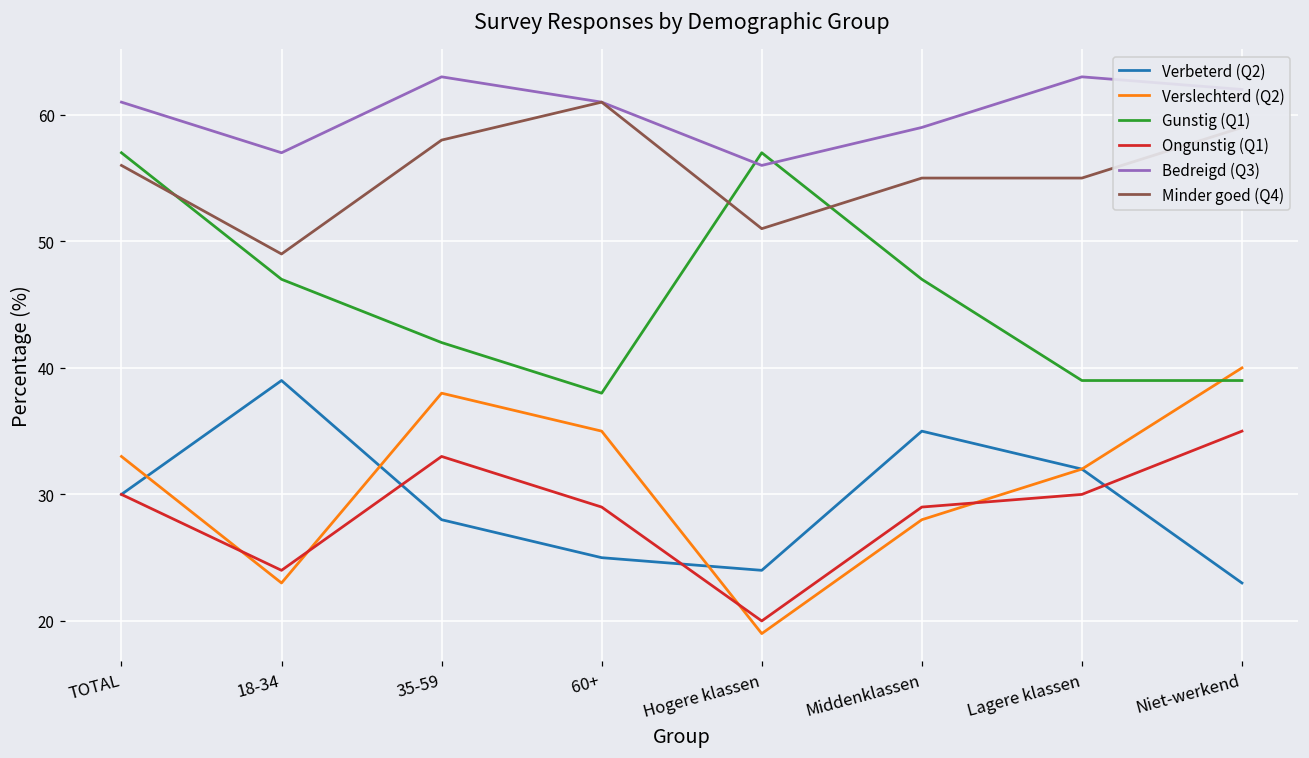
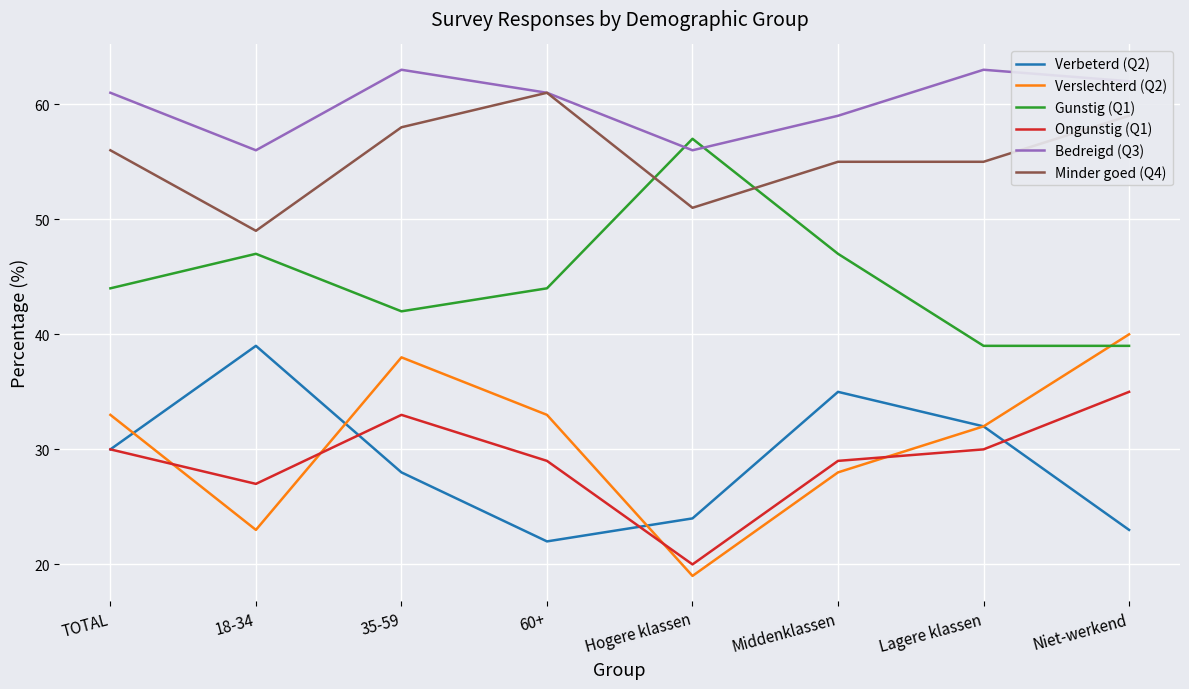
  {
    "Verbeterd (Q2)": {
      "18-34": 39,
      "35-59": 28,
-     "60+": 25,
+     "60+": 22,
      "Hogere klassen": 24,
      "Middenklassen": 35,
      "Niet-werkend": 23
    },
    "Verslechterd (Q2)": {
      "TOTAL": 33,
      "18-34": 23,
      "35-59": 38,
-     "60+": 35,
+     "60+": 33,
      "Hogere klassen": 19,
      "Middenklassen": 28,
      "Niet-werkend": 40
    },
    "Gunstig (Q1)": {
-     "TOTAL": 57,
+     "TOTAL": 44,
      "18-34": 47,
      "35-59": 42,
-     "60+": 38,
+     "60+": 44,
      "Hogere klassen": 57,
      "Middenklassen": 47,
      "Lagere klassen": 39,
      "Niet-werkend": 39
    },
    "Ongunstig (Q1)": {
-     "18-34": 24,
+     "18-34": 27,
      "35-59": 33,
      "60+": 29,
      "Hogere klassen": 20,
      "Middenklassen": 29,
      "Lagere klassen": 30,
      "Niet-werkend": 35
    },
    "Bedreigd (Q3)": {
      "TOTAL": 61,
-     "18-34": 57,
+     "18-34": 56,
      "35-59": 63,
      "Hogere klassen": 56,
      "Middenklassen": 59,
      "Lagere klassen": 63
    },
    "Minder goed (Q4)": {
      "TOTAL": 56,
      "18-34": 49,
      "35-59": 58,
      "Hogere klassen": 51,
      "Middenklassen": 55,
      "Lagere klassen": 55
    }
  }
